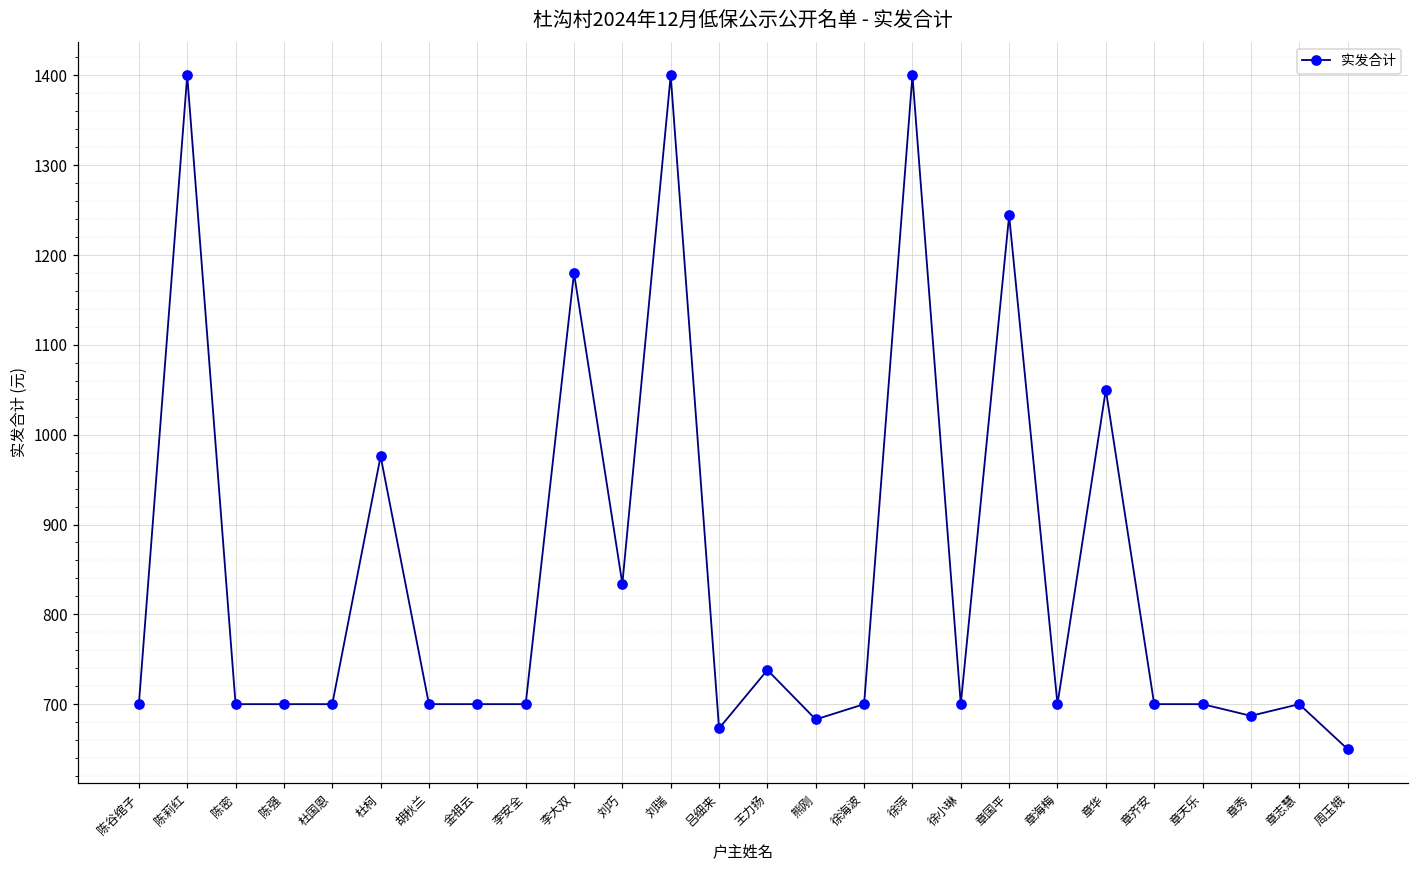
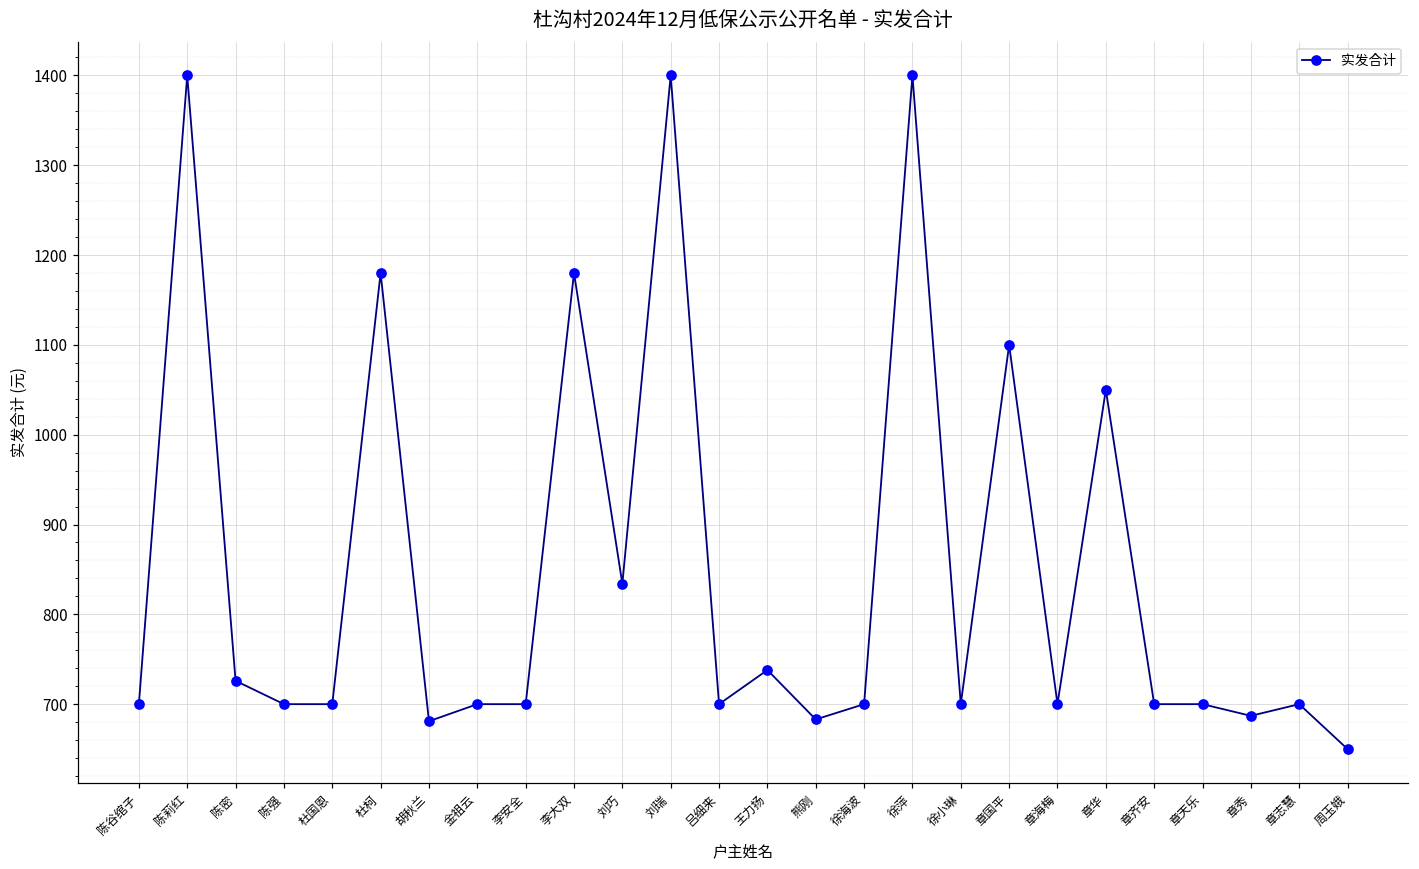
  {
    "陈谷绾子": 700,
    "陈莉红": 1400,
-   "陈密": 700,
+   "陈密": 730,
    "陈强": 700,
    "杜国恩": 700,
-   "杜柯": 980,
-   "胡秋兰": 700,
+   "杜柯": 1180,
+   "胡秋兰": 680,
    "金祖云": 700,
    "李安全": 700,
    "李大双": 1180,
    "刘巧": 830,
    "刘瑞": 1400,
-   "吕细来": 670,
+   "吕细来": 700,
    "王力扬": 740,
    "熊刚": 680,
    "徐海波": 700,
    "徐萍": 1400,
    "徐小琳": 700,
-   "章国平": 1240,
+   "章国平": 1100,
    "章海梅": 700,
    "章华": 1050,
    "章齐安": 700,
    "章天乐": 700,
    "章秀": 690,
    "章志慧": 700,
    "周玉娥": 650
  }
